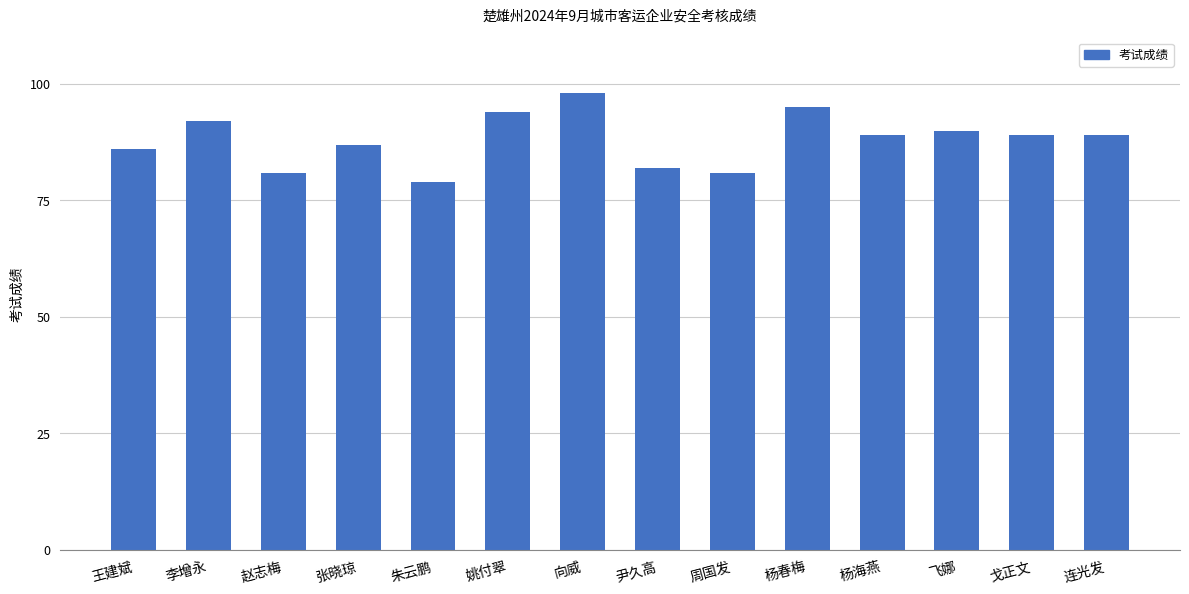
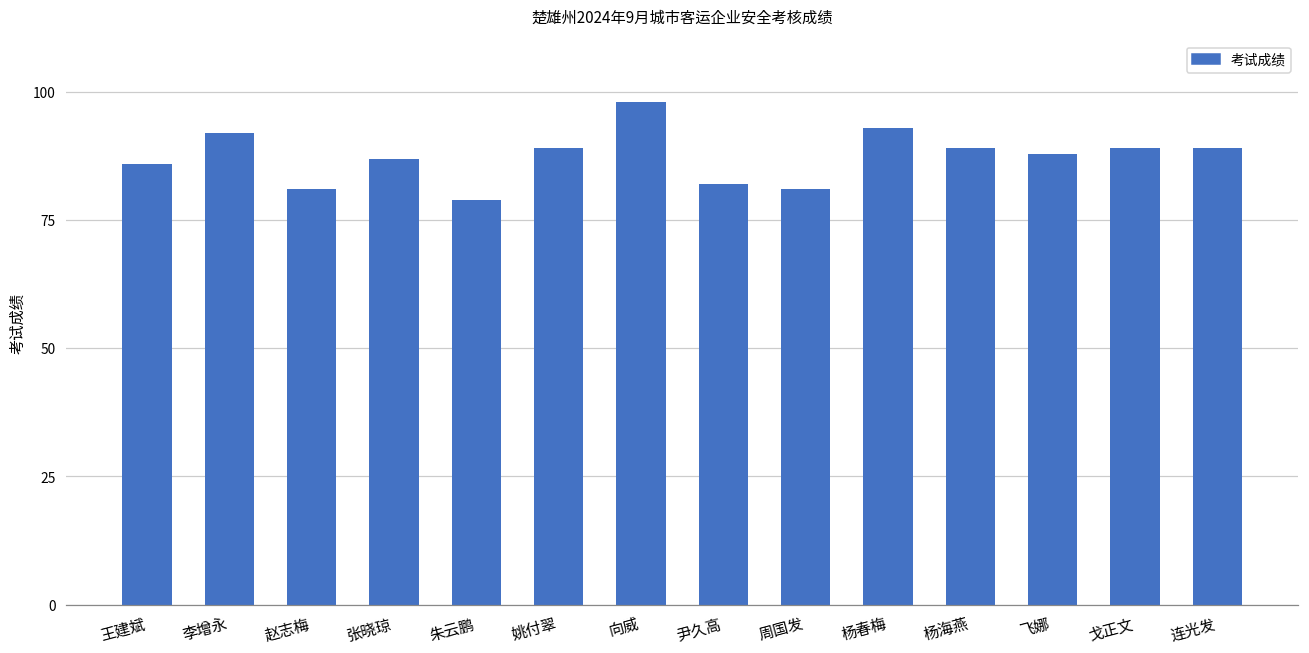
  {
    "王建斌": 86,
    "李增永": 92,
    "赵志梅": 81,
    "张晓琼": 87,
    "朱云鹏": 79,
-   "姚付翠": 94,
+   "姚付翠": 89,
    "向威": 98,
    "尹久高": 82,
    "周国发": 81,
-   "杨春梅": 95,
+   "杨春梅": 93,
    "杨海燕": 89,
-   "飞娜": 90,
+   "飞娜": 88,
    "戈正文": 89,
    "连光发": 89
  }
